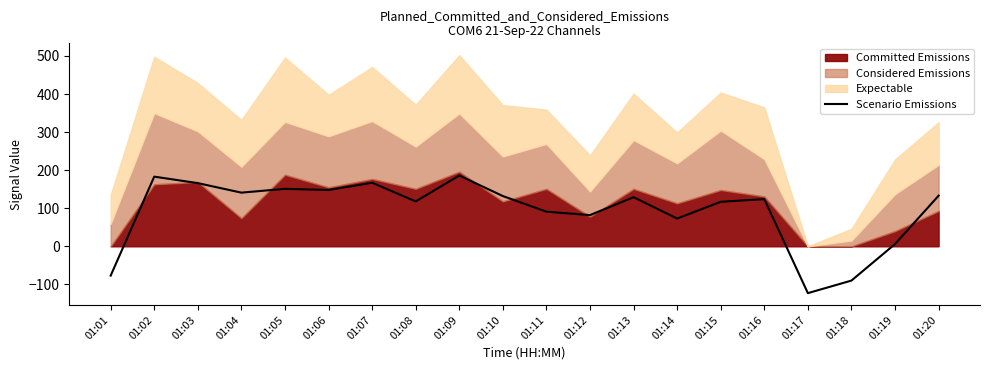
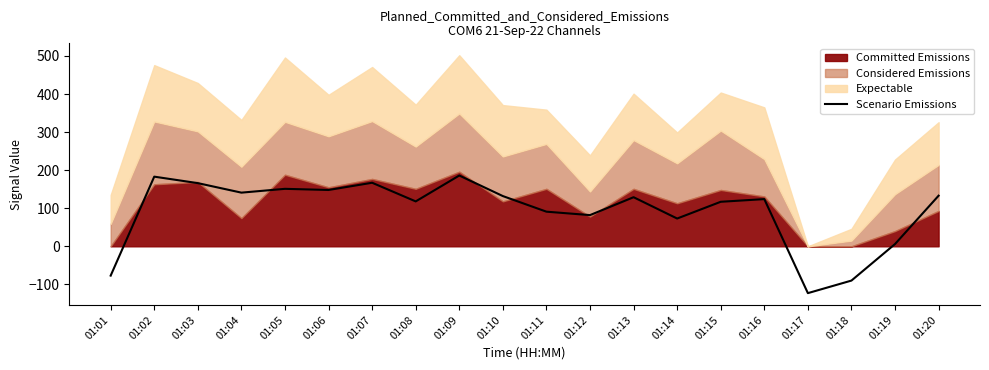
  {
    "Scenario Emissions": {
      "01:01": -80,
      "01:02": 180,
      "01:04": 140,
      "01:05": 150,
      "01:06": 150,
      "01:07": 170,
      "01:08": 120,
      "01:09": 190,
      "01:10": 130,
      "01:11": 90,
      "01:13": 130,
      "01:14": 70,
      "01:15": 120,
      "01:16": 120,
      "01:17": -120,
      "01:18": -90,
      "01:19": 10,
      "01:20": 130
    },
    "Committed Emissions": {
      "01:01": 0,
      "01:02": 160,
      "01:04": 70,
      "01:05": 190,
      "01:06": 160,
      "01:07": 180,
      "01:08": 150,
      "01:09": 200,
      "01:10": 120,
      "01:11": 150,
      "01:13": 150,
      "01:14": 110,
      "01:15": 150,
      "01:16": 130,
      "01:18": 0,
      "01:19": 40,
      "01:20": 90
    },
    "Considered Emissions": {
      "01:01": 60,
-     "01:02": 190,
+     "01:02": 170,
      "01:03": 130,
      "01:04": 140,
      "01:05": 140,
      "01:06": 130,
      "01:07": 150,
      "01:08": 110,
      "01:09": 150,
      "01:10": 120,
      "01:11": 120,
      "01:12": 70,
      "01:13": 130,
      "01:14": 110,
      "01:15": 160,
      "01:16": 100,
      "01:18": 20,
      "01:19": 100,
      "01:20": 120
    },
    "Expectable": {
      "01:01": 80,
      "01:02": 150,
      "01:03": 130,
      "01:04": 120,
      "01:05": 170,
      "01:06": 110,
      "01:07": 140,
      "01:08": 110,
      "01:09": 150,
      "01:10": 140,
      "01:11": 90,
      "01:12": 100,
      "01:13": 120,
      "01:14": 80,
      "01:15": 100,
      "01:16": 140,
      "01:18": 30,
      "01:19": 90,
      "01:20": 110
    }
  }
